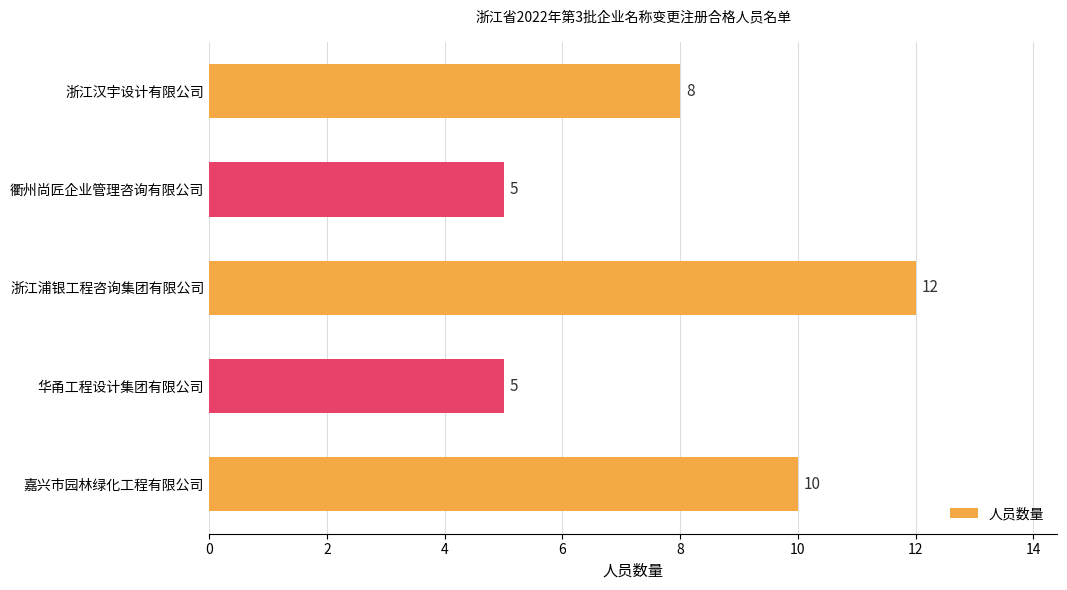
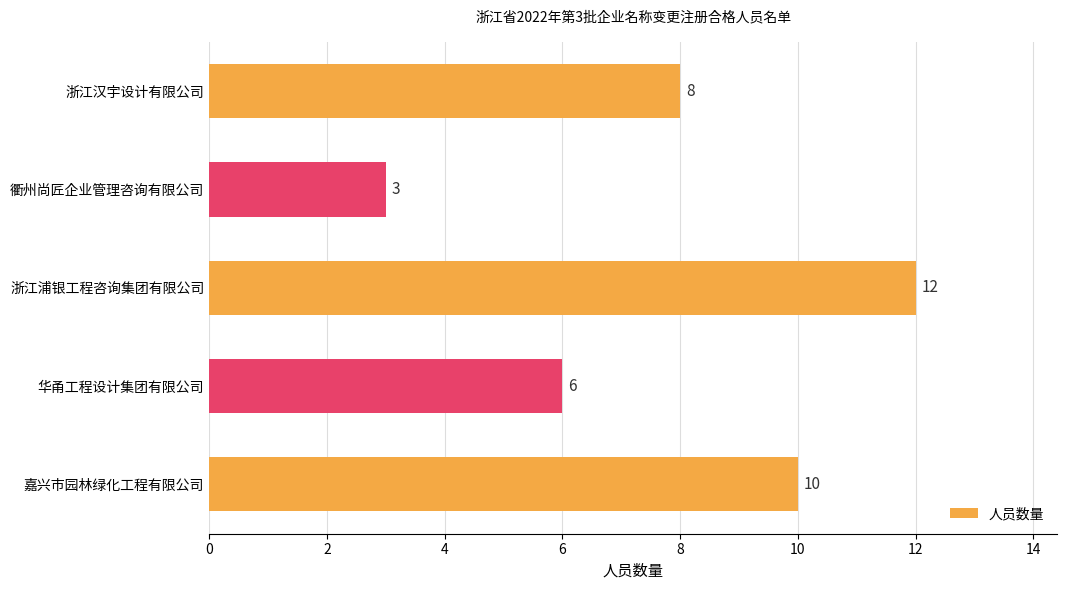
  {
    "浙江汉宇设计有限公司": 8,
-   "衢州尚匠企业管理咨询有限公司": 5,
+   "衢州尚匠企业管理咨询有限公司": 3,
    "浙江浦银工程咨询集团有限公司": 12,
-   "华甬工程设计集团有限公司": 5,
+   "华甬工程设计集团有限公司": 6,
    "嘉兴市园林绿化工程有限公司": 10
  }
